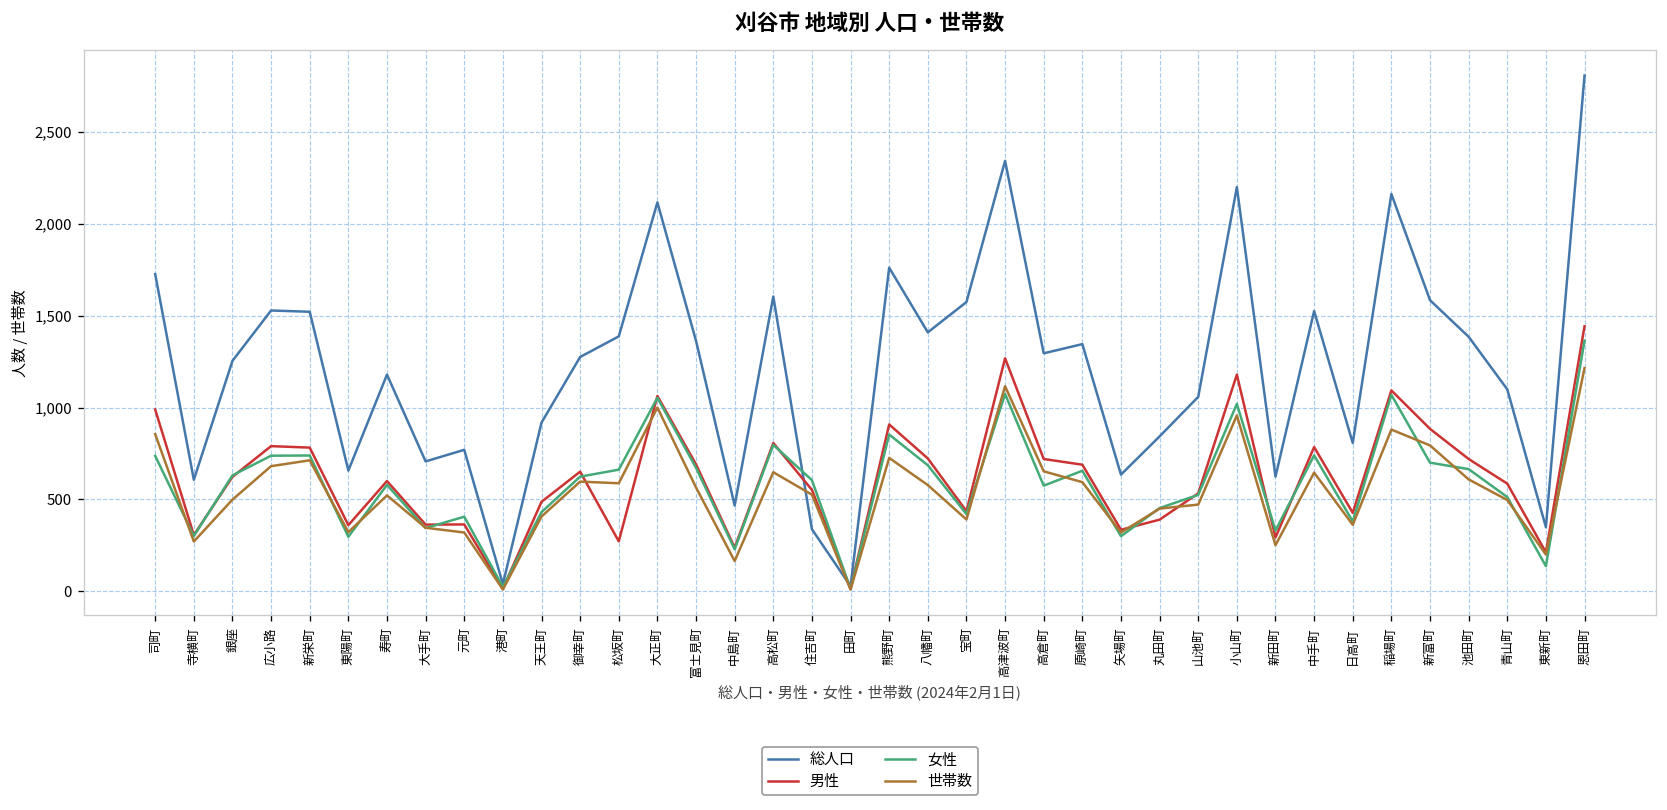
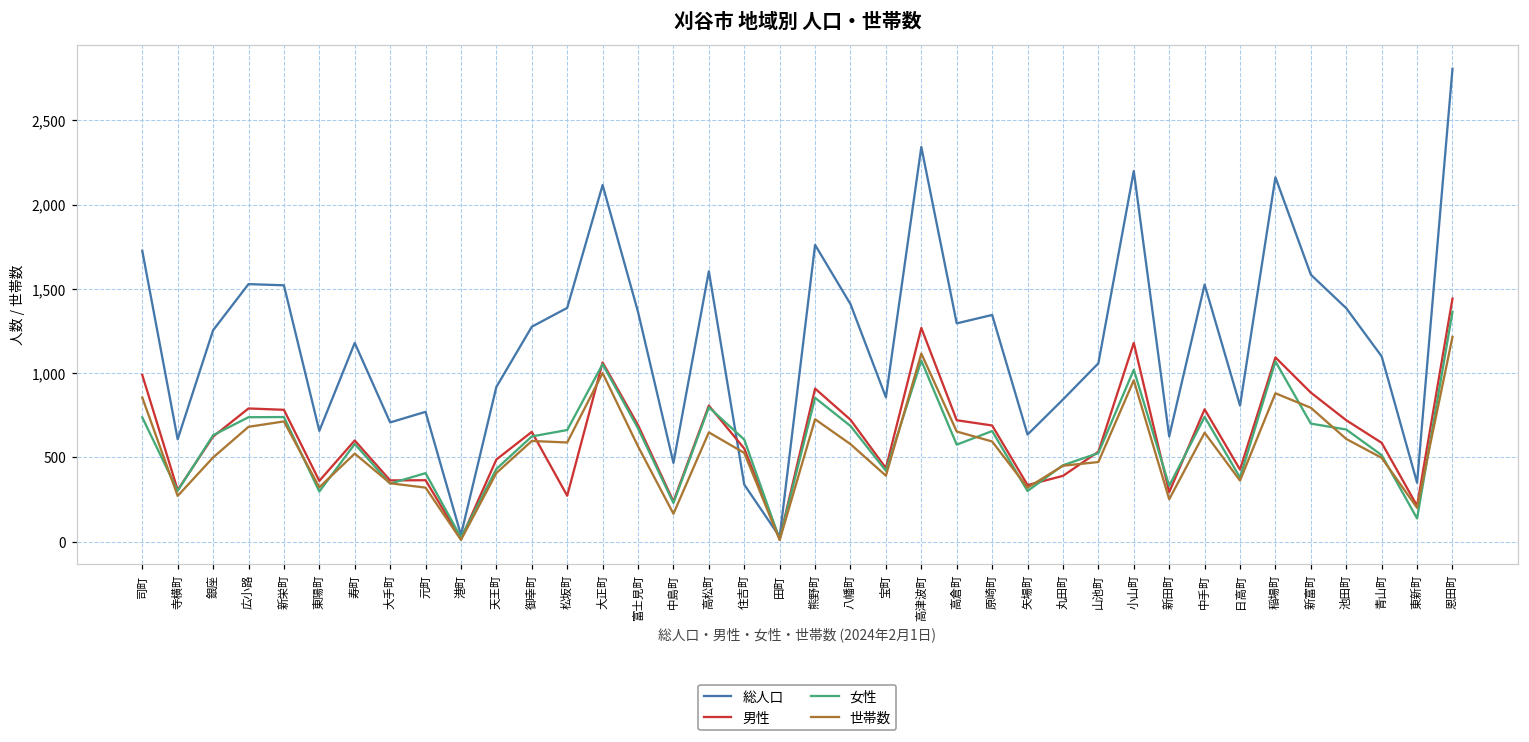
  {
    "総人口": {
      "司町": "1,730",
      "寺横町": "610",
      "銀座": "1,250",
      "広小路": "1,530",
      "新栄町": "1,520",
      "東陽町": "660",
      "寿町": "1,180",
      "大手町": "710",
      "元町": "770",
      "天王町": "920",
      "御幸町": "1,280",
      "松坂町": "1,390",
      "大正町": "2,120",
      "富士見町": "1,360",
      "中島町": "470",
      "高松町": "1,600",
      "住吉町": "340",
      "熊野町": "1,760",
      "八幡町": "1,410",
-     "宝町": "1,570",
+     "宝町": "860",
      "高津波町": "2,340",
      "高倉町": "1,300",
      "原崎町": "1,350",
      "矢場町": "640",
      "丸田町": "840",
      "山池町": "1,060",
      "小山町": "2,200",
      "新田町": "620",
      "中手町": "1,530",
      "日高町": "810",
      "稲場町": "2,160",
      "新富町": "1,580",
      "池田町": "1,390",
      "青山町": "1,100",
      "東新町": "350",
      "恩田町": "2,810"
    },
    "男性": {
      "司町": "990",
      "広小路": "790",
      "新栄町": "780",
      "東陽町": "360",
      "寿町": "600",
      "大手町": "360",
      "元町": "360",
      "天王町": "490",
      "御幸町": "650",
      "松坂町": "270",
      "富士見町": "690",
      "住吉町": "550",
      "熊野町": "910",
      "八幡町": "720",
      "高津波町": "1,270",
      "高倉町": "720",
      "原崎町": "690",
      "丸田町": "390",
      "小山町": "1,180",
      "新田町": "290",
      "中手町": "790",
      "日高町": "430",
      "稲場町": "1,090",
      "新富町": "880",
      "池田町": "720",
      "青山町": "590",
      "恩田町": "1,440"
    },
    "女性": {
      "司町": "740",
      "広小路": "740",
      "新栄町": "740",
      "東陽町": "300",
      "寿町": "580",
      "元町": "410",
      "天王町": "430",
      "御幸町": "620",
      "松坂町": "660",
      "富士見町": "670",
      "住吉町": "610",
      "熊野町": "850",
      "八幡町": "690",
      "高津波町": "1,070",
      "高倉町": "580",
      "原崎町": "660",
      "矢場町": "300",
      "小山町": "1,020",
      "新田町": "330",
      "中手町": "740",
      "日高町": "380",
      "稲場町": "1,070",
      "新富町": "700",
      "池田町": "670",
      "東新町": "140",
      "恩田町": "1,360"
    },
    "世帯数": {
      "司町": "860",
      "寺横町": "270",
      "銀座": "500",
      "広小路": "680",
      "新栄町": "710",
      "東陽町": "320",
      "寿町": "520",
      "元町": "320",
      "天王町": "410",
      "御幸町": "600",
      "松坂町": "590",
      "大正町": "1,000",
      "富士見町": "570",
      "中島町": "170",
      "高松町": "650",
      "住吉町": "530",
      "熊野町": "730",
      "八幡町": "580",
      "宝町": "390",
      "高津波町": "1,120",
      "高倉町": "650",
      "原崎町": "590",
      "山池町": "470",
      "小山町": "960",
      "新田町": "250",
      "中手町": "650",
      "日高町": "360",
      "稲場町": "880",
      "新富町": "790",
      "池田町": "610",
      "恩田町": "1,220"
    }
  }
